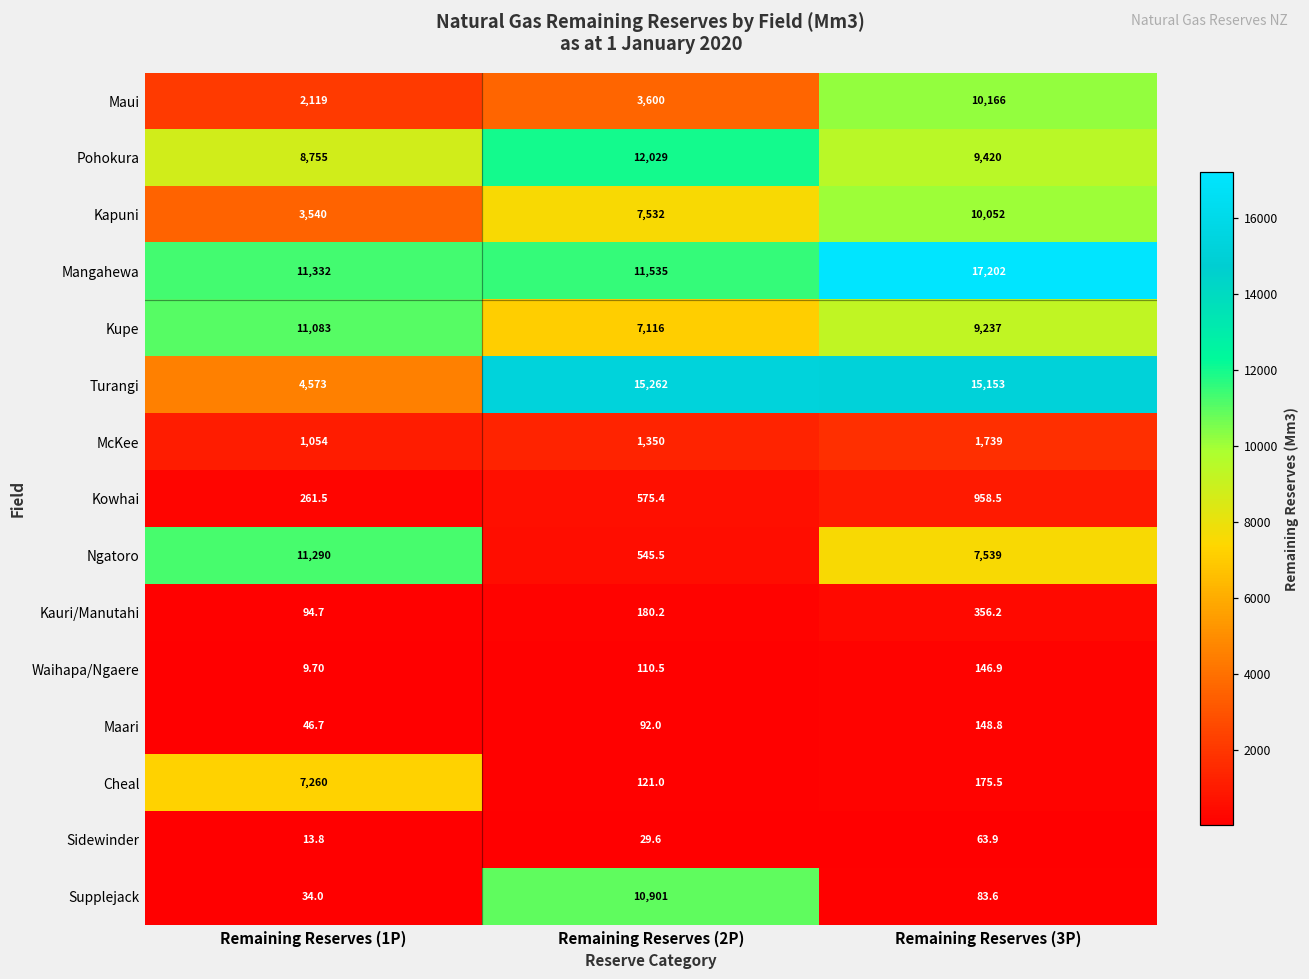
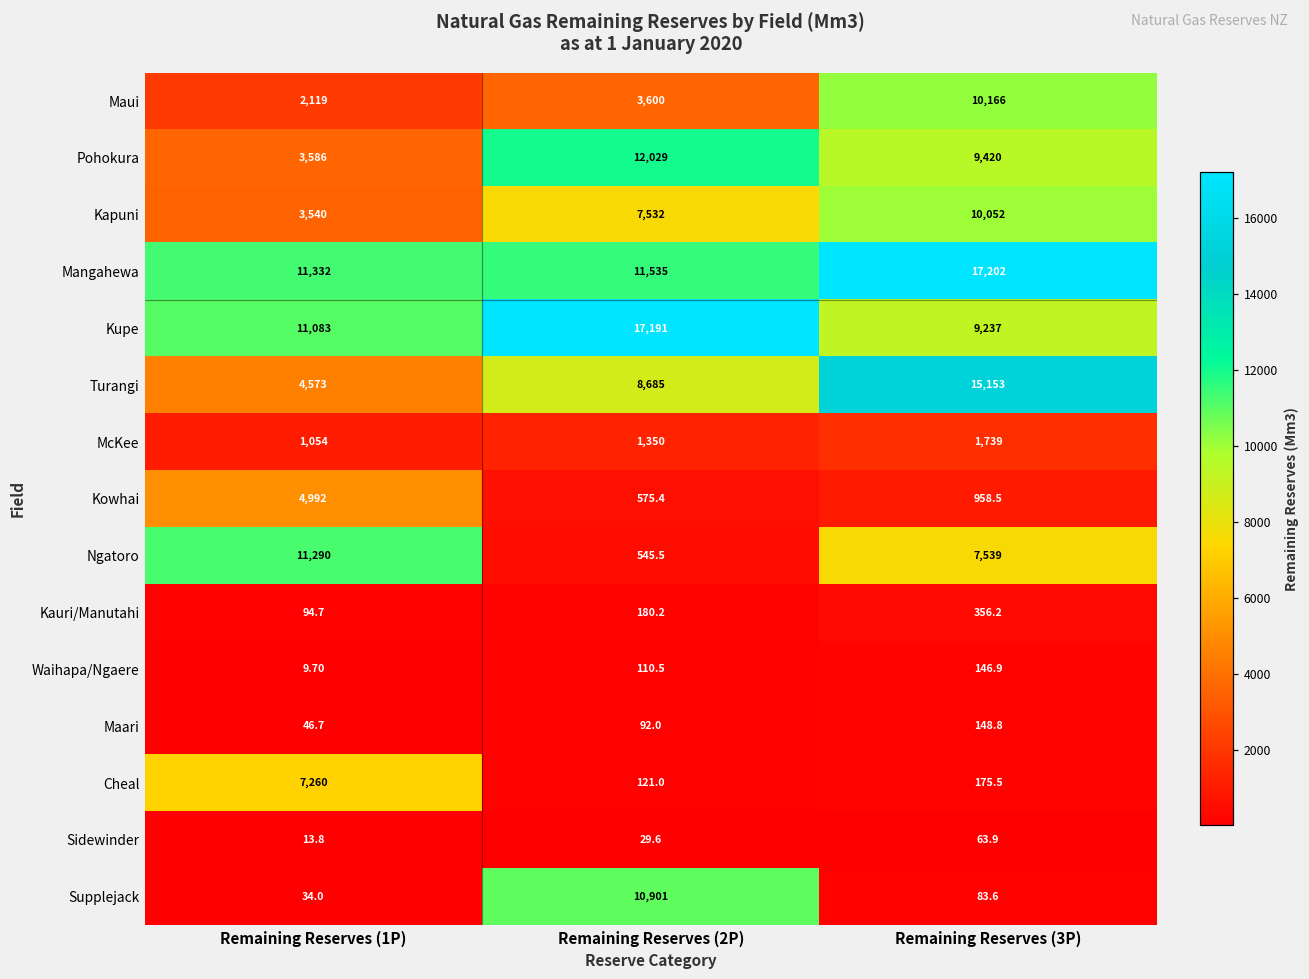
  {
    "Maui": {
      "Remaining Reserves (1P)": "2,119",
      "Remaining Reserves (2P)": "3,600",
      "Remaining Reserves (3P)": "10,166"
    },
    "Pohokura": {
-     "Remaining Reserves (1P)": "8,755",
+     "Remaining Reserves (1P)": "3,586",
      "Remaining Reserves (2P)": "12,029",
      "Remaining Reserves (3P)": "9,420"
    },
    "Kapuni": {
      "Remaining Reserves (1P)": "3,540",
      "Remaining Reserves (2P)": "7,532",
      "Remaining Reserves (3P)": "10,052"
    },
    "Mangahewa": {
      "Remaining Reserves (1P)": "11,332",
      "Remaining Reserves (2P)": "11,535",
      "Remaining Reserves (3P)": "17,202"
    },
    "Kupe": {
      "Remaining Reserves (1P)": "11,083",
-     "Remaining Reserves (2P)": "7,116",
+     "Remaining Reserves (2P)": "17,191",
      "Remaining Reserves (3P)": "9,237"
    },
    "Turangi": {
      "Remaining Reserves (1P)": "4,573",
-     "Remaining Reserves (2P)": "15,262",
+     "Remaining Reserves (2P)": "8,685",
      "Remaining Reserves (3P)": "15,153"
    },
    "McKee": {
      "Remaining Reserves (1P)": "1,054",
      "Remaining Reserves (2P)": "1,350",
      "Remaining Reserves (3P)": "1,739"
    },
    "Kowhai": {
-     "Remaining Reserves (1P)": "261.5",
+     "Remaining Reserves (1P)": "4,992",
      "Remaining Reserves (2P)": "575.4",
      "Remaining Reserves (3P)": "958.5"
    },
    "Ngatoro": {
      "Remaining Reserves (1P)": "11,290",
      "Remaining Reserves (2P)": "545.5",
      "Remaining Reserves (3P)": "7,539"
    },
    "Kauri/Manutahi": {
      "Remaining Reserves (1P)": "94.7",
      "Remaining Reserves (2P)": "180.2",
      "Remaining Reserves (3P)": "356.2"
    },
    "Waihapa/Ngaere": {
      "Remaining Reserves (1P)": "9.70",
      "Remaining Reserves (2P)": "110.5",
      "Remaining Reserves (3P)": "146.9"
    },
    "Maari": {
      "Remaining Reserves (1P)": "46.7",
      "Remaining Reserves (2P)": "92.0",
      "Remaining Reserves (3P)": "148.8"
    },
    "Cheal": {
      "Remaining Reserves (1P)": "7,260",
      "Remaining Reserves (2P)": "121.0",
      "Remaining Reserves (3P)": "175.5"
    },
    "Sidewinder": {
      "Remaining Reserves (1P)": "13.8",
      "Remaining Reserves (2P)": "29.6",
      "Remaining Reserves (3P)": "63.9"
    },
    "Supplejack": {
      "Remaining Reserves (1P)": "34.0",
      "Remaining Reserves (2P)": "10,901",
      "Remaining Reserves (3P)": "83.6"
    }
  }
